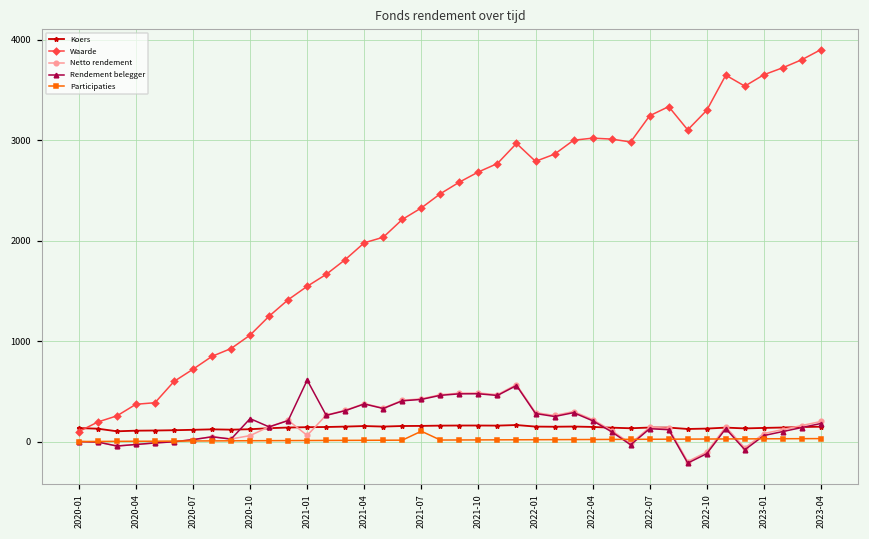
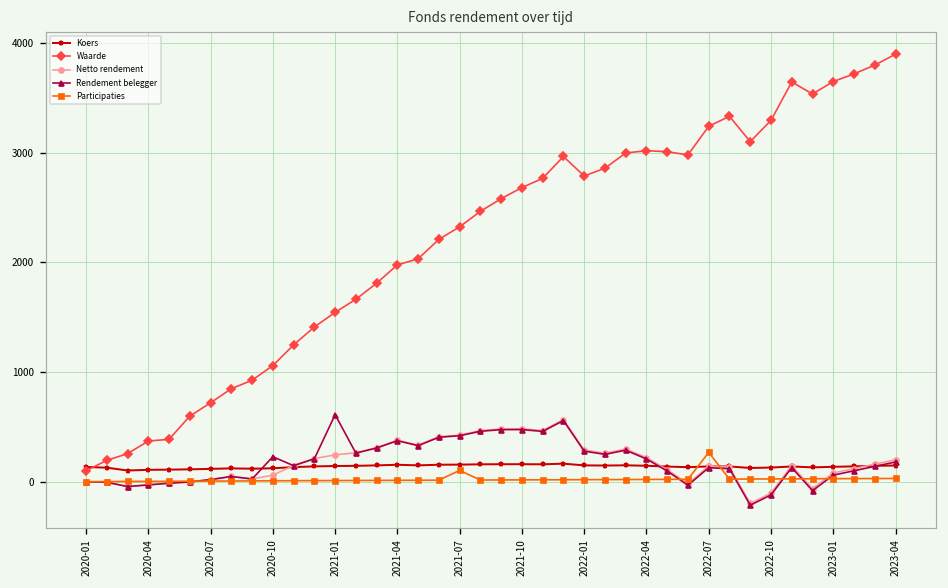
  {
    "Koers": {
      "2020-01": 100,
      "2020-04": 100,
      "2020-07": 100,
      "2020-10": 100,
      "2021-01": 100,
      "2021-04": 200,
      "2021-07": 200,
      "2021-10": 200,
      "2022-01": 100,
      "2022-04": 100,
      "2022-10": 100,
      "2023-01": 100,
      "2023-04": 100
    },
    "Waarde": {
      "2020-01": 100,
      "2020-04": 400,
      "2020-07": 700,
      "2020-10": 1100,
      "2021-01": 1500,
      "2021-04": 2000,
      "2021-07": 2300,
      "2021-10": 2700,
      "2022-01": 2800,
      "2022-04": 3000,
      "2022-07": 3200,
      "2022-10": 3300,
      "2023-01": 3700,
      "2023-04": 3900
    },
    "Netto rendement": {
      "2020-10": 100,
-     "2021-01": 100
+     "2021-01": 200
    },
    "Rendement belegger": {
      "2020-10": 200,
      "2021-01": 600
    },
    "Participaties": {
      "2020-04": 0,
      "2020-10": 0,
      "2021-01": 0,
      "2021-04": 0,
      "2021-07": 100,
      "2021-10": 0,
      "2022-01": 0,
      "2022-04": 0,
-     "2022-07": 0,
+     "2022-07": 300,
      "2022-10": 0,
      "2023-01": 0,
      "2023-04": 0
    }
  }
